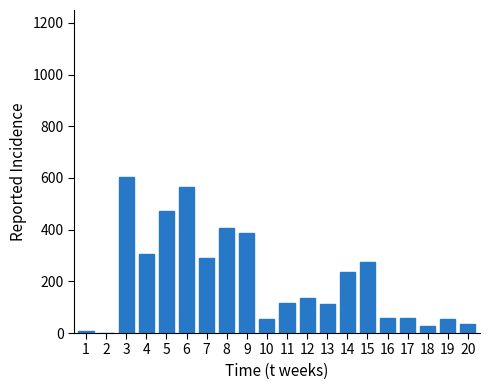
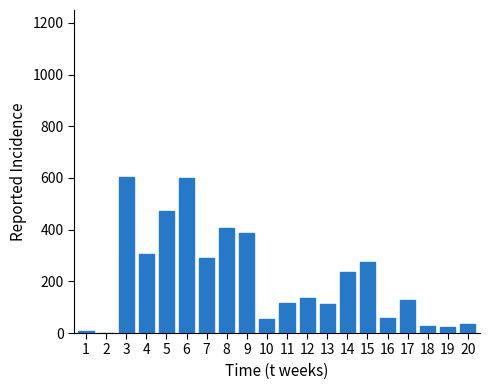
  {
    "3": 600,
    "4": 310,
    "5": 470,
-   "6": 560,
+   "6": 600,
    "7": 290,
    "8": 410,
    "9": 390,
    "10": 60,
    "11": 120,
    "12": 130,
    "13": 110,
    "14": 240,
    "15": 280,
    "16": 60,
-   "17": 60,
+   "17": 130,
    "18": 30,
-   "19": 60,
+   "19": 20,
    "20": 30
  }
